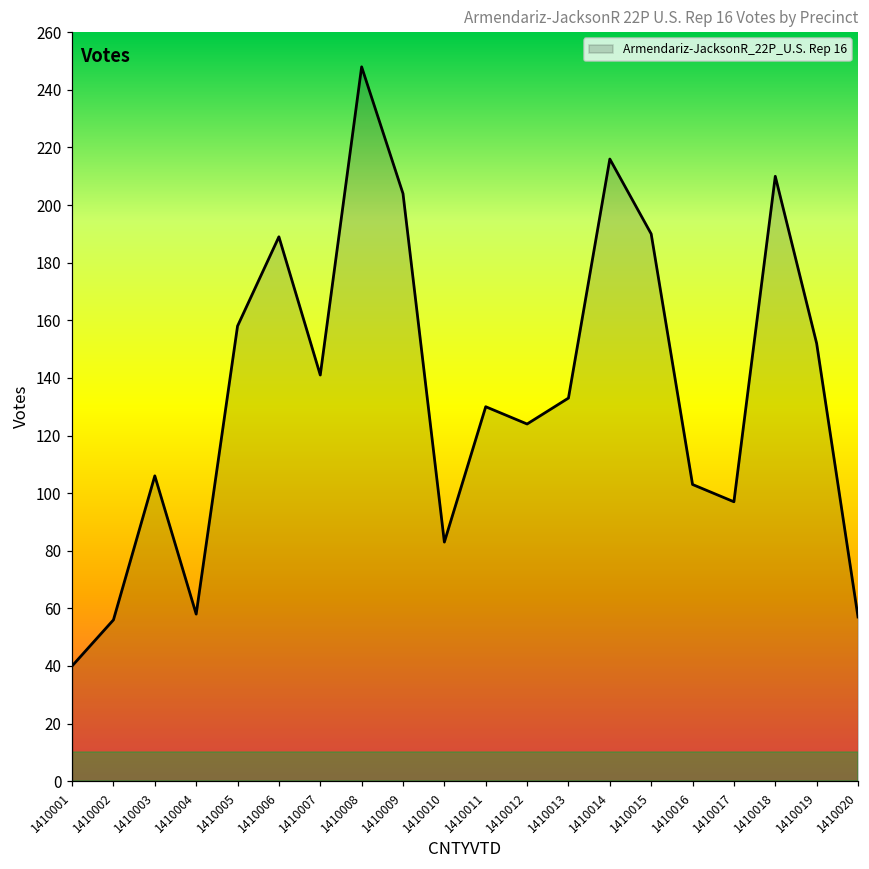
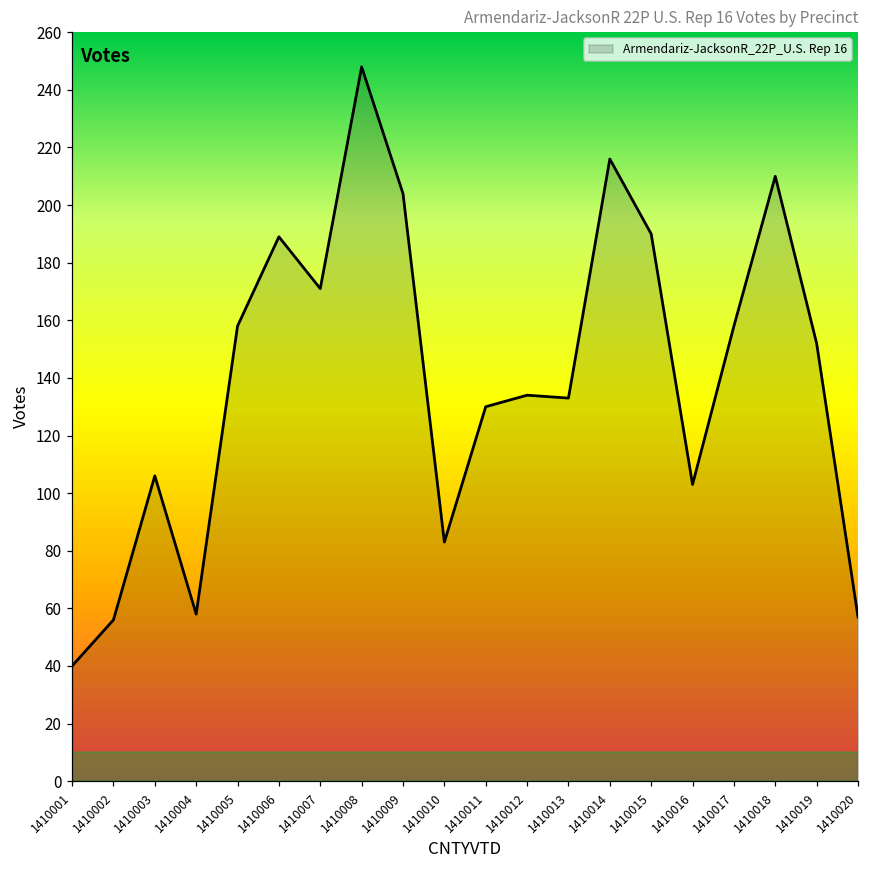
  {
    "1410001": 40,
    "1410002": 56,
    "1410003": 106,
    "1410004": 58,
    "1410005": 158,
    "1410006": 189,
-   "1410007": 141,
+   "1410007": 171,
    "1410008": 248,
    "1410009": 204,
    "1410010": 83,
    "1410011": 130,
-   "1410012": 124,
+   "1410012": 134,
    "1410013": 133,
    "1410014": 216,
    "1410015": 190,
    "1410016": 103,
-   "1410017": 97,
+   "1410017": 158,
    "1410018": 210,
    "1410019": 152,
    "1410020": 57
  }
